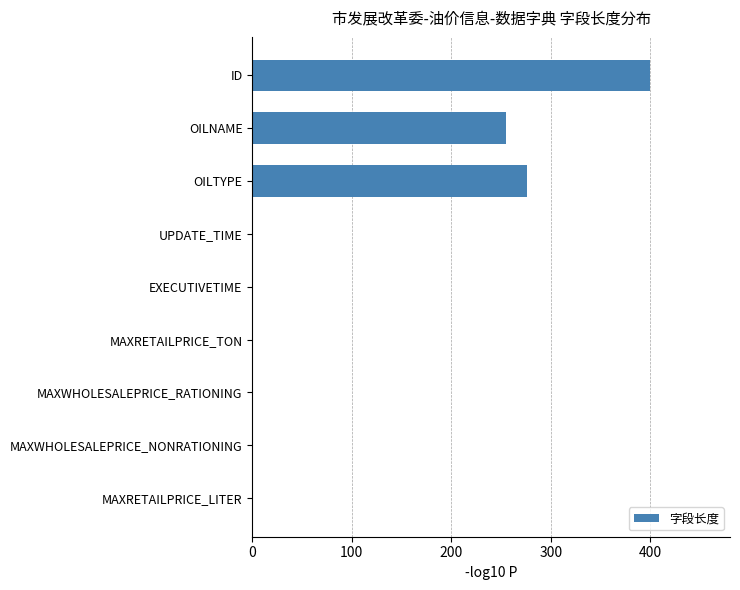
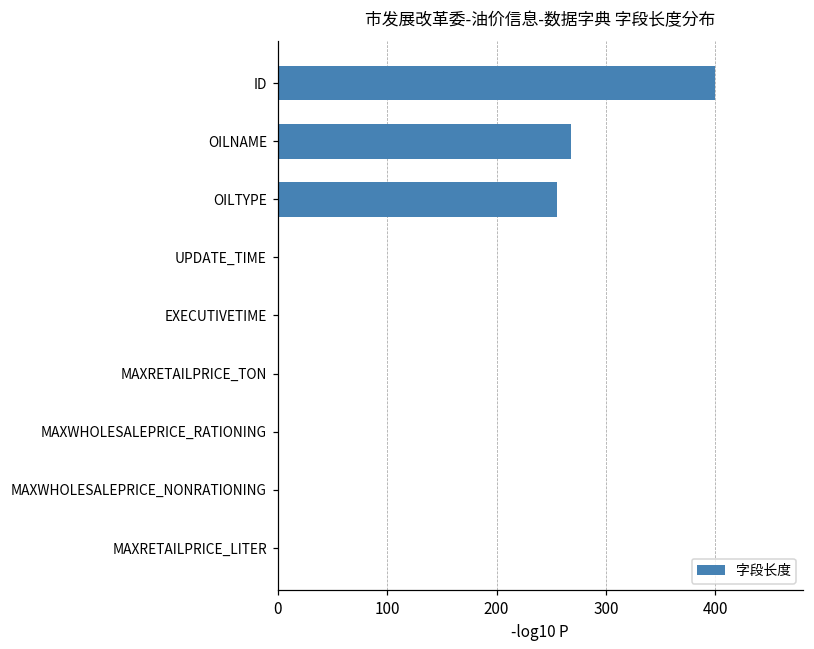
  {
    "ID": 400,
-   "OILNAME": 260,
-   "OILTYPE": 280,
+   "OILNAME": 270,
+   "OILTYPE": 260,
    "UPDATE_TIME": 0,
    "EXECUTIVETIME": 0,
    "MAXRETAILPRICE_TON": 0,
    "MAXWHOLESALEPRICE_RATIONING": 0,
    "MAXWHOLESALEPRICE_NONRATIONING": 0,
    "MAXRETAILPRICE_LITER": 0
  }
